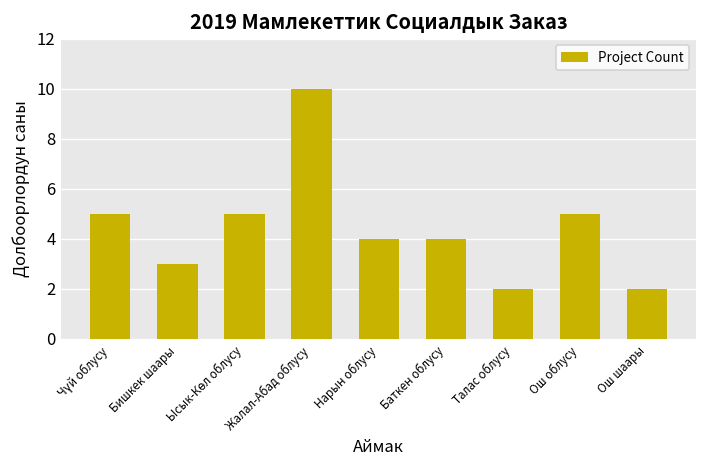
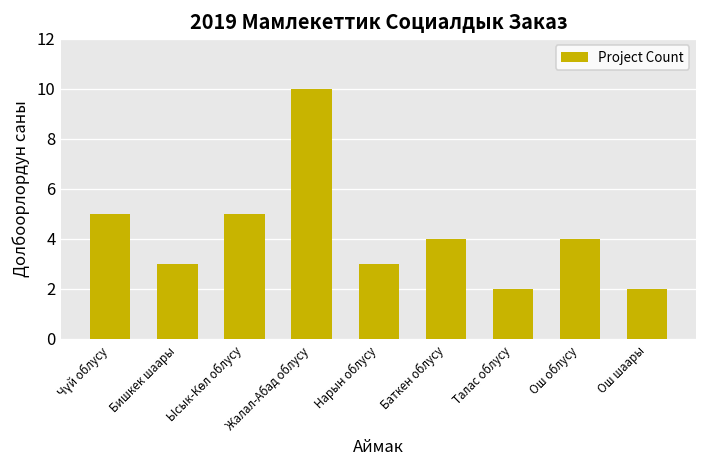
  {
    "Чүй облусу": 5,
    "Бишкек шаары": 3,
    "Ысык-Көл облусу": 5,
    "Жалал-Абад облусу": 10,
-   "Нарын облусу": 4,
+   "Нарын облусу": 3,
    "Баткен облусу": 4,
    "Талас облусу": 2,
-   "Ош облусу": 5,
+   "Ош облусу": 4,
    "Ош шаары": 2
  }
